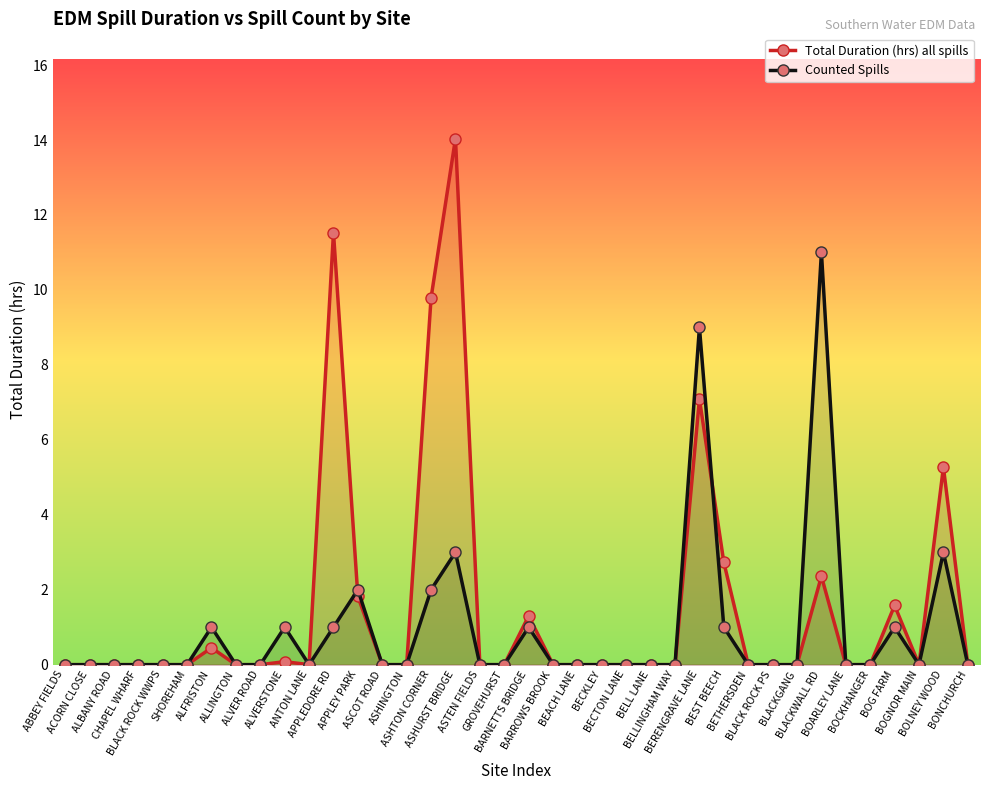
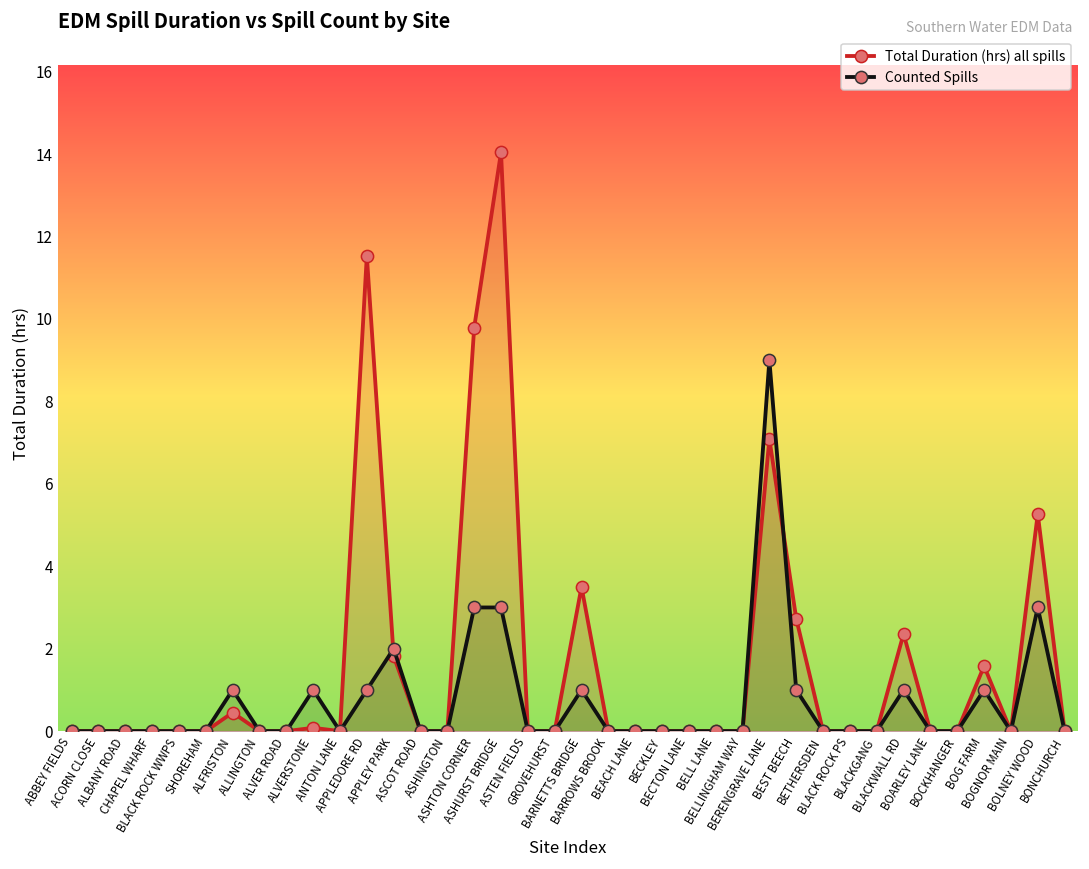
  {
    "Total Duration (hrs) all spills": {
      "ALFRISTON": 0.5,
      "ALVERSTONE": 0.1,
      "APPLEDORE RD": 11.5,
      "APPLEY PARK": 1.8,
      "ASHTON CORNER": 9.8,
      "ASHURST BRIDGE": 14.0,
-     "BARNETTS BRIDGE": 1.3,
+     "BARNETTS BRIDGE": 3.5,
      "BERENGRAVE LANE": 7.1,
      "BEST BEECH": 2.7,
      "BLACKWALL RD": 2.4,
      "BOG FARM": 1.6,
      "BOLNEY WOOD": 5.3
    },
    "Counted Spills": {
      "ALFRISTON": 1,
      "ALVERSTONE": 1,
      "APPLEDORE RD": 1,
      "APPLEY PARK": 2,
-     "ASHTON CORNER": 2,
+     "ASHTON CORNER": 3,
      "ASHURST BRIDGE": 3,
      "BARNETTS BRIDGE": 1,
      "BERENGRAVE LANE": 9,
      "BEST BEECH": 1,
-     "BLACKWALL RD": 11,
+     "BLACKWALL RD": 1,
      "BOG FARM": 1,
      "BOLNEY WOOD": 3
    }
  }
